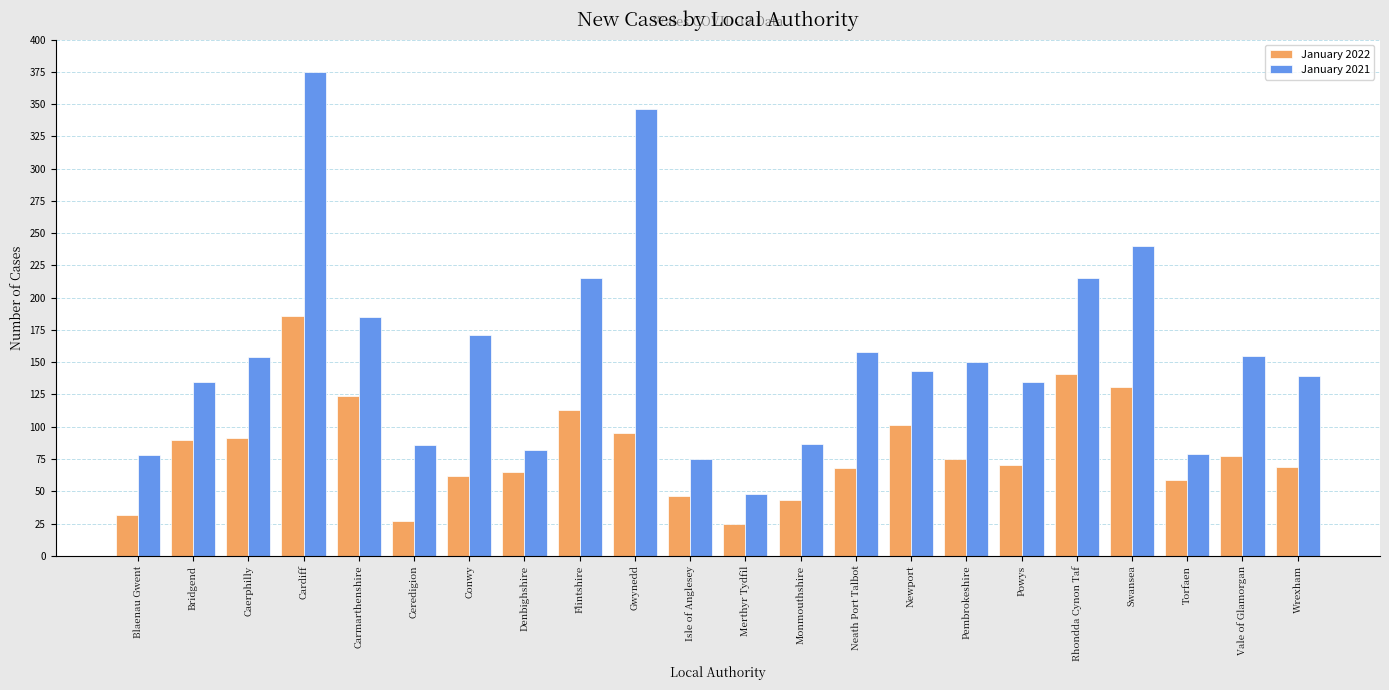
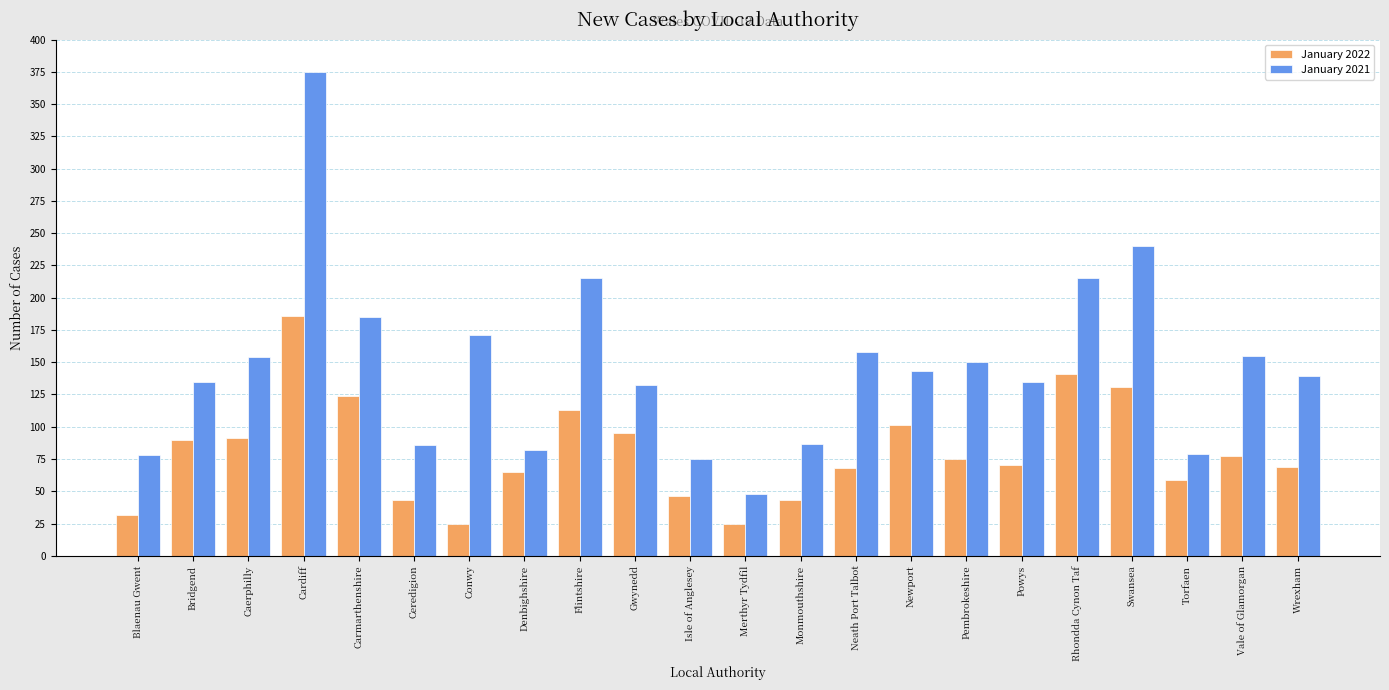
  {
    "January 2022": {
      "Blaenau Gwent": 32,
      "Bridgend": 90,
      "Caerphilly": 91,
      "Cardiff": 186,
      "Carmarthenshire": 124,
-     "Ceredigion": 27,
-     "Conwy": 62,
+     "Ceredigion": 43,
+     "Conwy": 25,
      "Denbighshire": 65,
      "Flintshire": 113,
      "Gwynedd": 95,
      "Isle of Anglesey": 46,
      "Merthyr Tydfil": 25,
      "Monmouthshire": 43,
      "Neath Port Talbot": 68,
      "Newport": 101,
      "Pembrokeshire": 75,
      "Powys": 70,
      "Rhondda Cynon Taf": 141,
      "Swansea": 131,
      "Torfaen": 59,
      "Vale of Glamorgan": 77,
      "Wrexham": 69
    },
    "January 2021": {
      "Blaenau Gwent": 78,
      "Bridgend": 135,
      "Caerphilly": 154,
      "Cardiff": 375,
      "Carmarthenshire": 185,
      "Ceredigion": 86,
      "Conwy": 171,
      "Denbighshire": 82,
      "Flintshire": 215,
-     "Gwynedd": 346,
+     "Gwynedd": 132,
      "Isle of Anglesey": 75,
      "Merthyr Tydfil": 48,
      "Monmouthshire": 87,
      "Neath Port Talbot": 158,
      "Newport": 143,
      "Pembrokeshire": 150,
      "Powys": 135,
      "Rhondda Cynon Taf": 215,
      "Swansea": 240,
      "Torfaen": 79,
      "Vale of Glamorgan": 155,
      "Wrexham": 139
    }
  }
